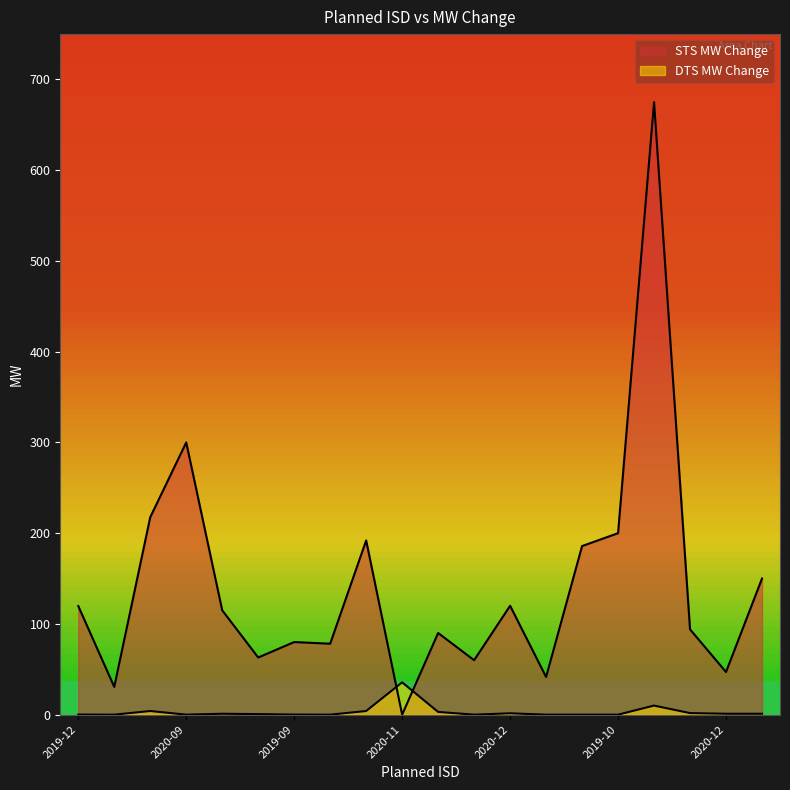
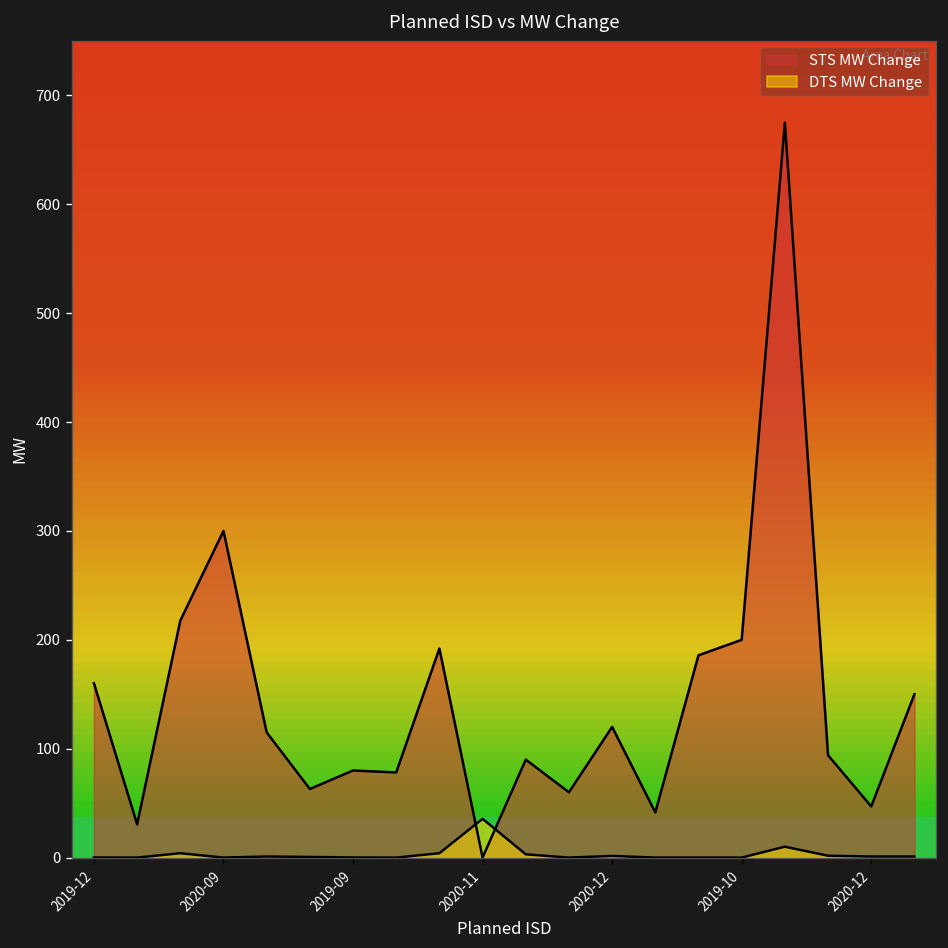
  {
    "STS MW Change": {
-     "2019-12": 120,
+     "2019-12": 160,
      "2020-11": 0
    },
    "DTS MW Change": {
      "2019-12": 0,
      "2020-11": 40
    }
  }
